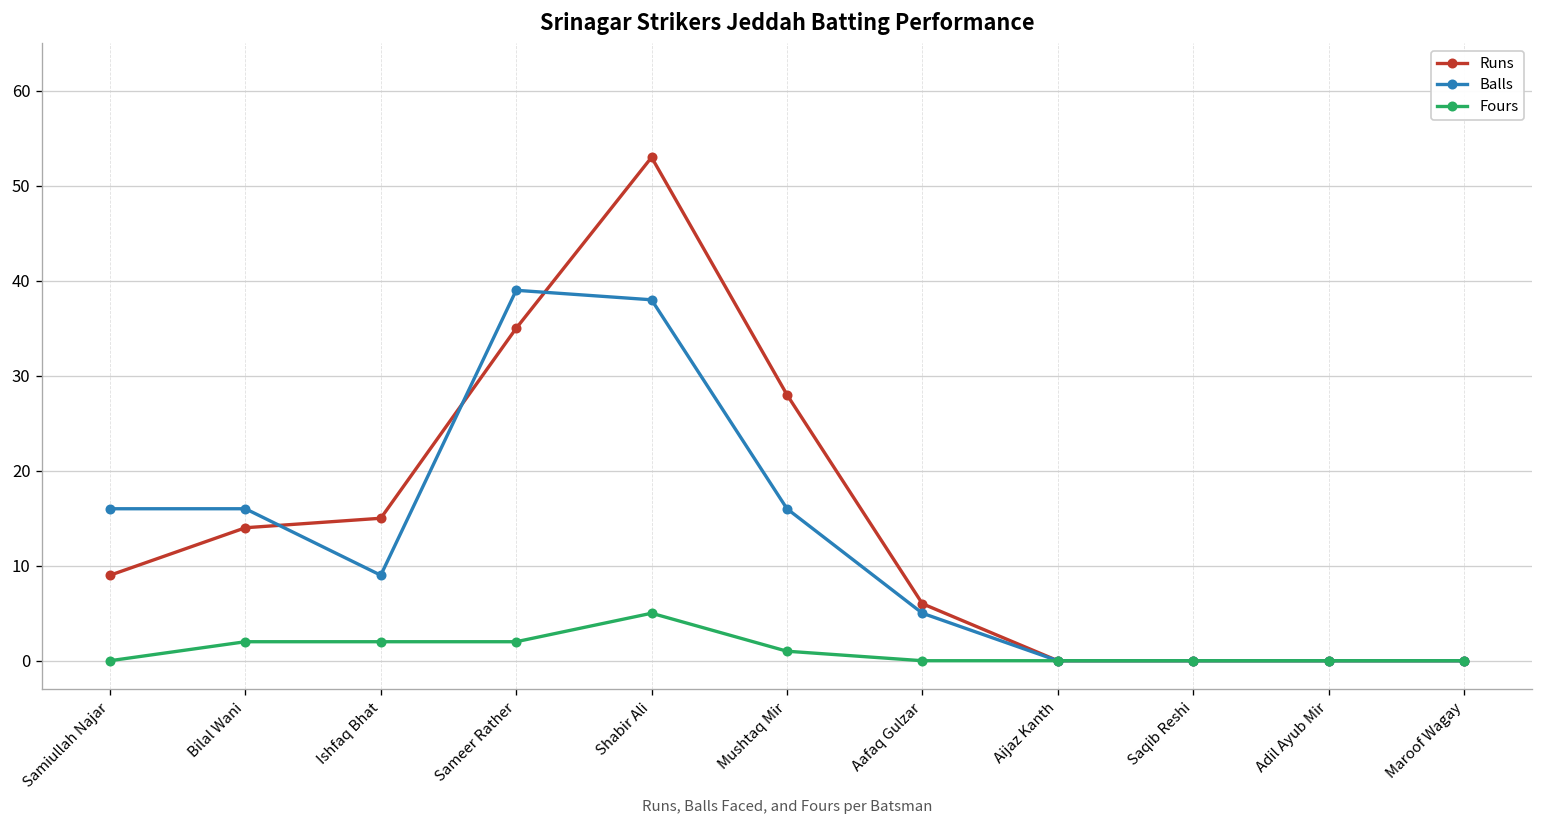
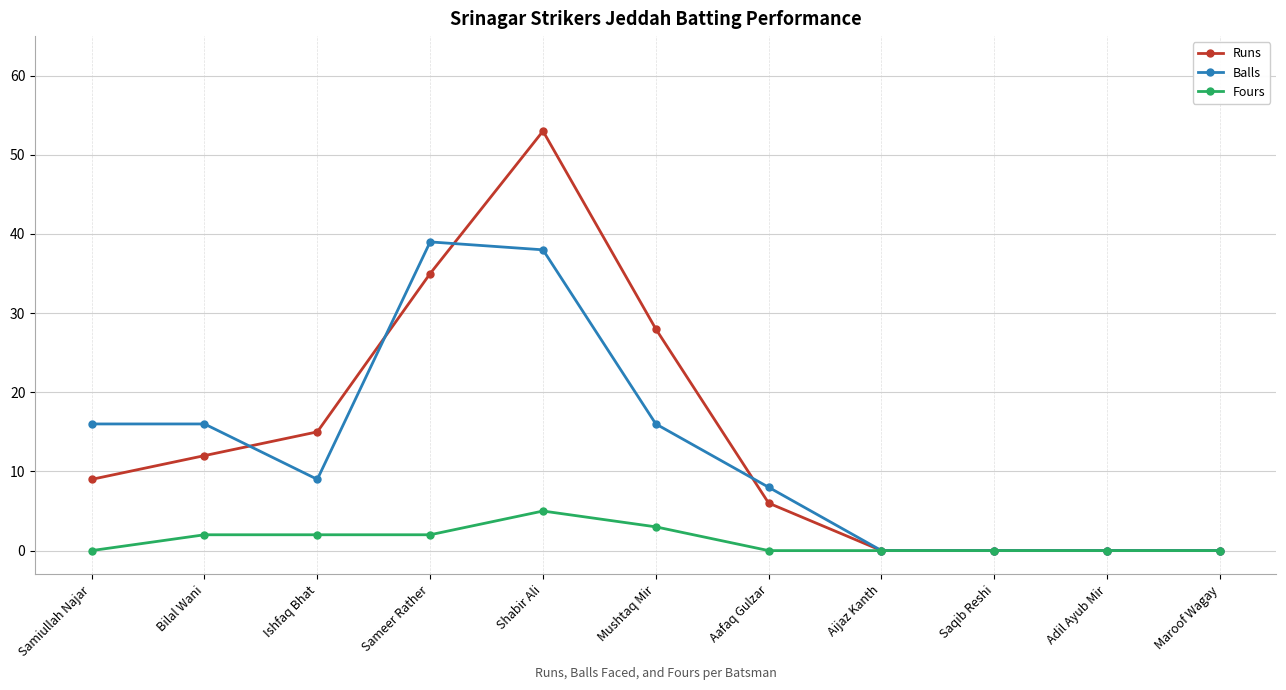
  {
    "Runs": {
      "Samiullah Najar": 9,
-     "Bilal Wani": 14,
+     "Bilal Wani": 12,
      "Ishfaq Bhat": 15,
      "Sameer Rather": 35,
      "Shabir Ali": 53,
      "Mushtaq Mir": 28,
      "Aafaq Gulzar": 6
    },
    "Balls": {
      "Samiullah Najar": 16,
      "Bilal Wani": 16,
      "Ishfaq Bhat": 9,
      "Sameer Rather": 39,
      "Shabir Ali": 38,
      "Mushtaq Mir": 16,
-     "Aafaq Gulzar": 5
+     "Aafaq Gulzar": 8
    },
    "Fours": {
      "Samiullah Najar": 0,
      "Bilal Wani": 2,
      "Ishfaq Bhat": 2,
      "Sameer Rather": 2,
      "Shabir Ali": 5,
-     "Mushtaq Mir": 1,
+     "Mushtaq Mir": 3,
      "Aafaq Gulzar": 0
    }
  }
